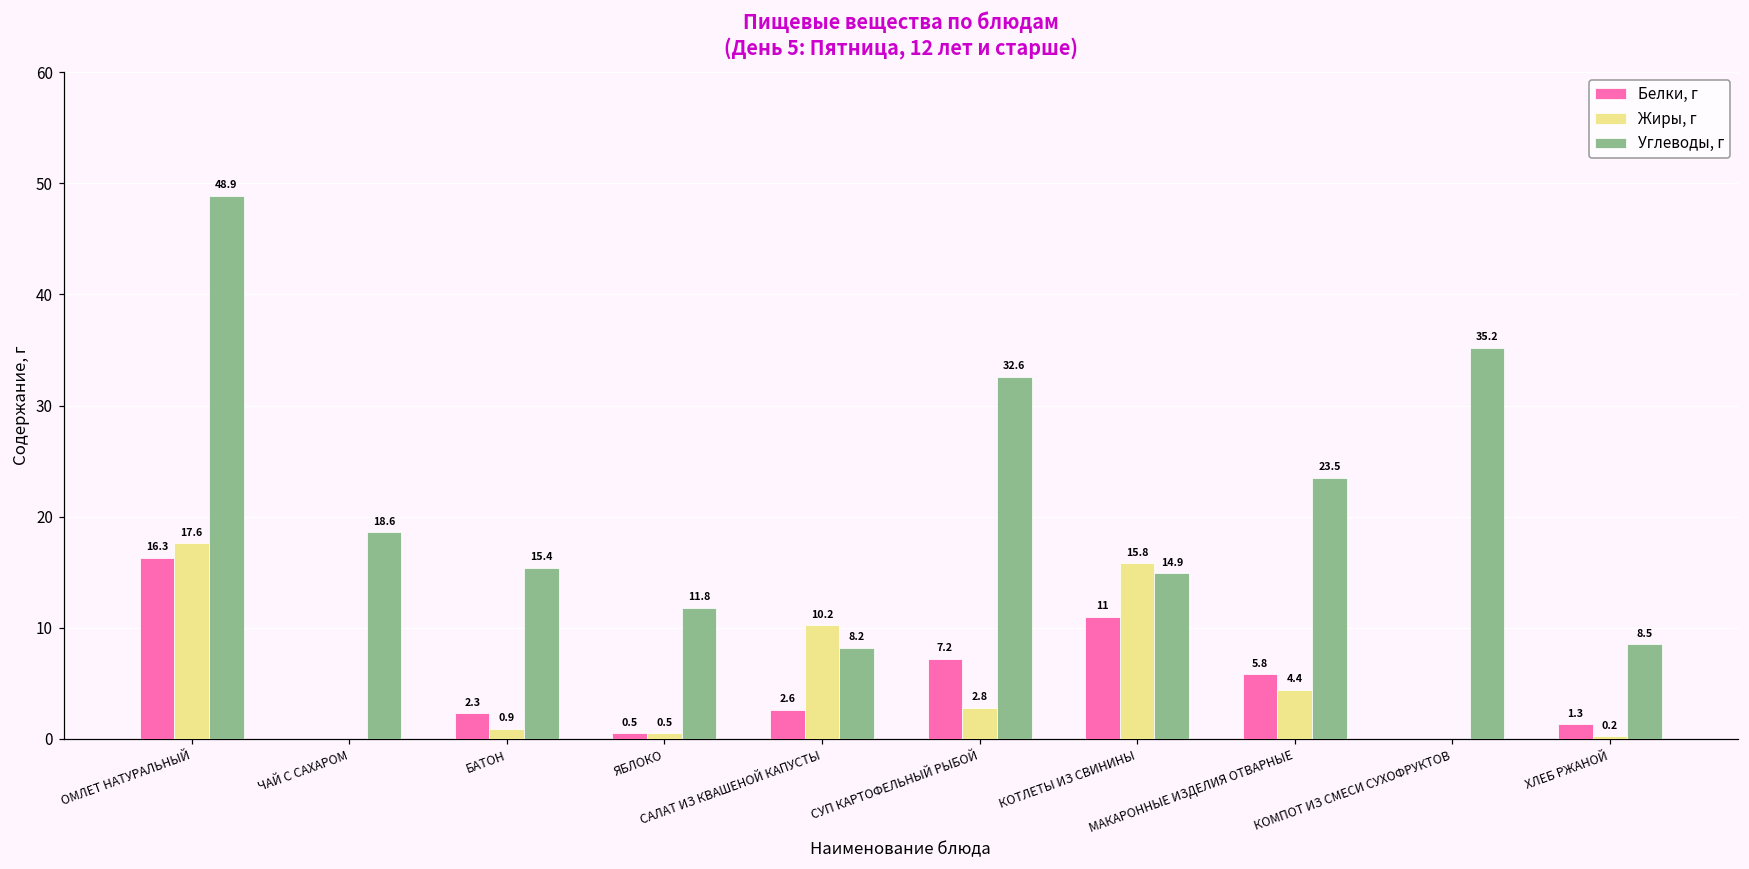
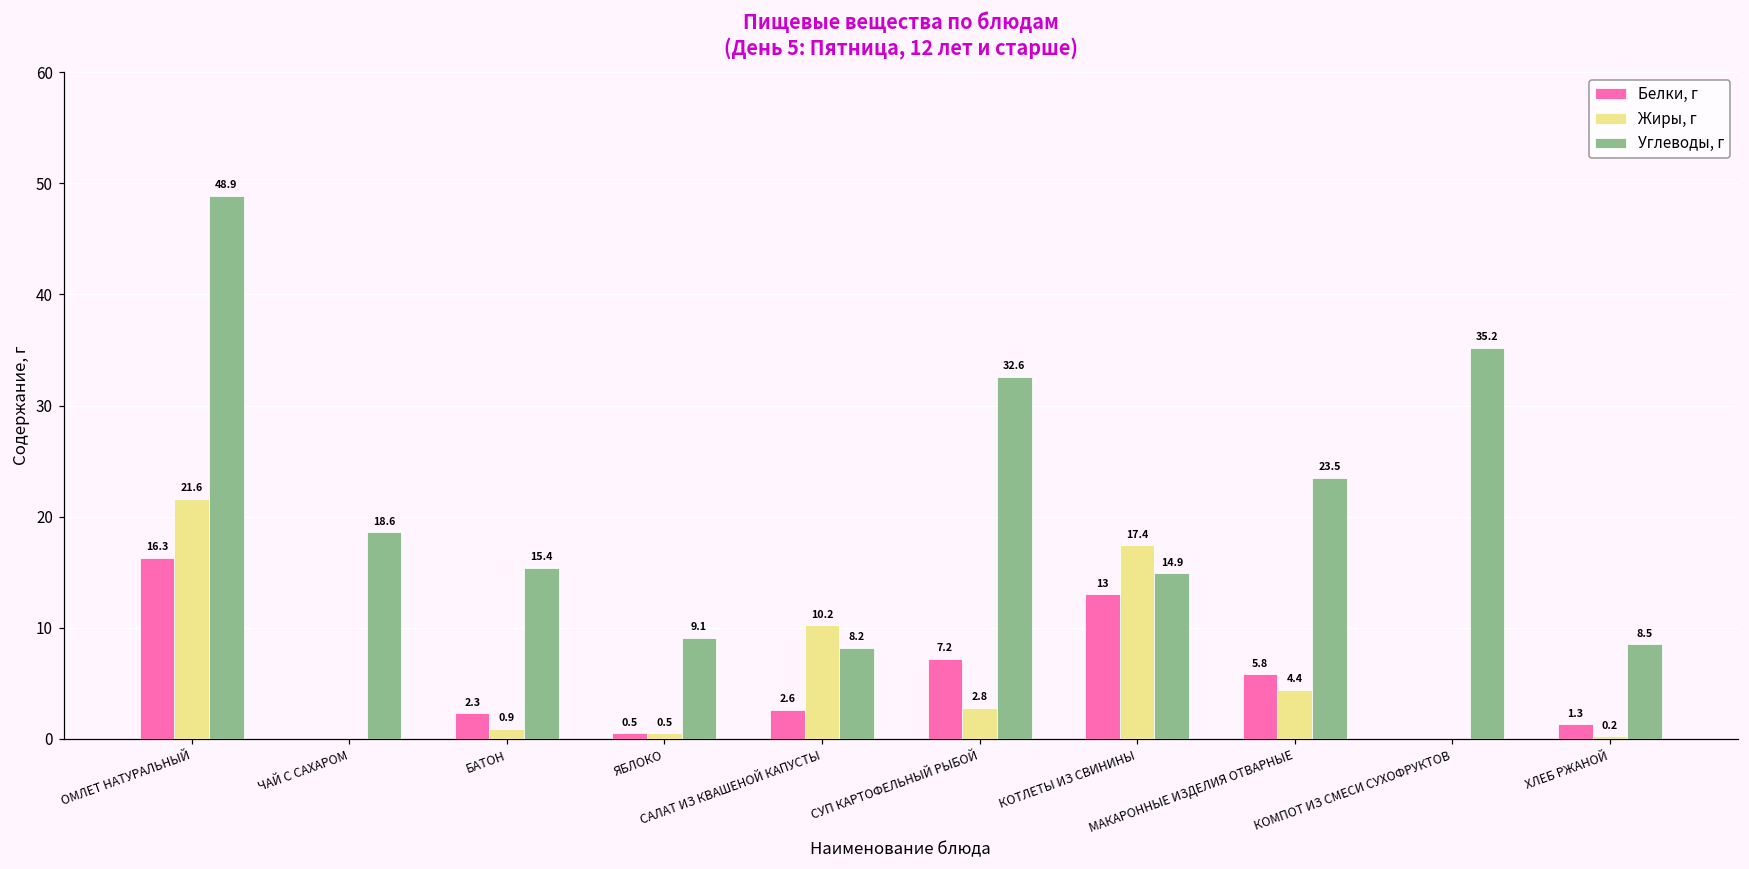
  {
    "Белки, г": {
      "ОМЛЕТ НАТУРАЛЬНЫЙ": 16.3,
      "БАТОН": 2.3,
      "ЯБЛОКО": 0.5,
      "САЛАТ ИЗ КВАШЕНОЙ КАПУСТЫ": 2.6,
      "СУП КАРТОФЕЛЬНЫЙ РЫБОЙ": 7.2,
-     "КОТЛЕТЫ ИЗ СВИНИНЫ": 11,
+     "КОТЛЕТЫ ИЗ СВИНИНЫ": 13,
      "МАКАРОННЫЕ ИЗДЕЛИЯ ОТВАРНЫЕ": 5.8,
      "ХЛЕБ РЖАНОЙ": 1.3
    },
    "Жиры, г": {
-     "ОМЛЕТ НАТУРАЛЬНЫЙ": 17.6,
+     "ОМЛЕТ НАТУРАЛЬНЫЙ": 21.6,
      "БАТОН": 0.9,
      "ЯБЛОКО": 0.5,
      "САЛАТ ИЗ КВАШЕНОЙ КАПУСТЫ": 10.2,
      "СУП КАРТОФЕЛЬНЫЙ РЫБОЙ": 2.8,
-     "КОТЛЕТЫ ИЗ СВИНИНЫ": 15.8,
+     "КОТЛЕТЫ ИЗ СВИНИНЫ": 17.4,
      "МАКАРОННЫЕ ИЗДЕЛИЯ ОТВАРНЫЕ": 4.4,
      "ХЛЕБ РЖАНОЙ": 0.2
    },
    "Углеводы, г": {
      "ОМЛЕТ НАТУРАЛЬНЫЙ": 48.9,
      "ЧАЙ С САХАРОМ": 18.6,
      "БАТОН": 15.4,
-     "ЯБЛОКО": 11.8,
+     "ЯБЛОКО": 9.1,
      "САЛАТ ИЗ КВАШЕНОЙ КАПУСТЫ": 8.2,
      "СУП КАРТОФЕЛЬНЫЙ РЫБОЙ": 32.6,
      "КОТЛЕТЫ ИЗ СВИНИНЫ": 14.9,
      "МАКАРОННЫЕ ИЗДЕЛИЯ ОТВАРНЫЕ": 23.5,
      "КОМПОТ ИЗ СМЕСИ СУХОФРУКТОВ": 35.2,
      "ХЛЕБ РЖАНОЙ": 8.5
    }
  }
